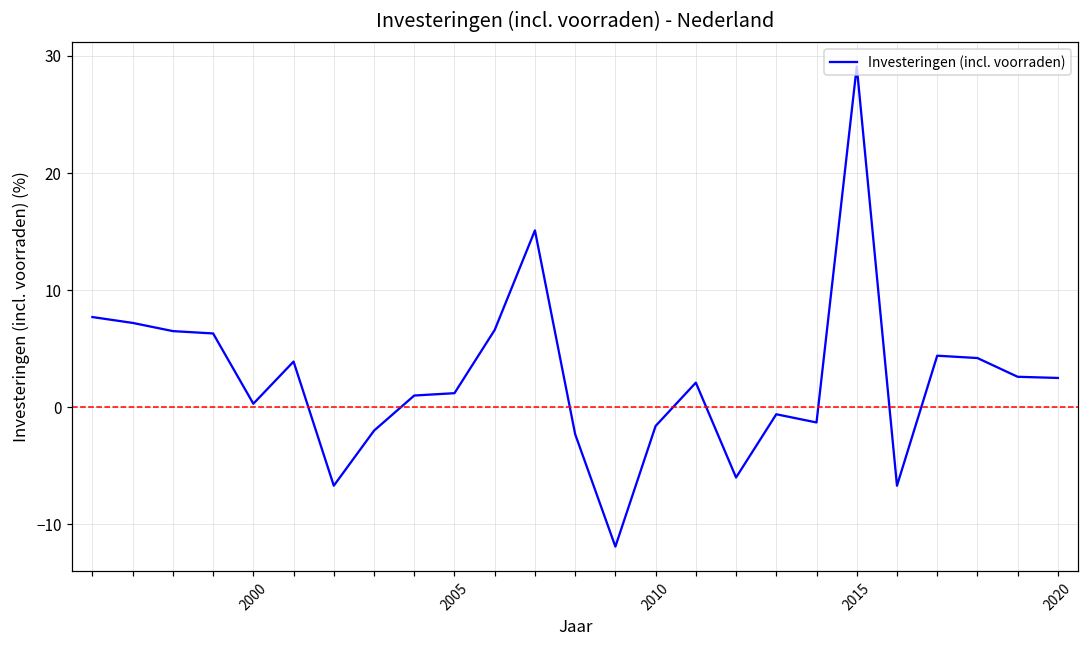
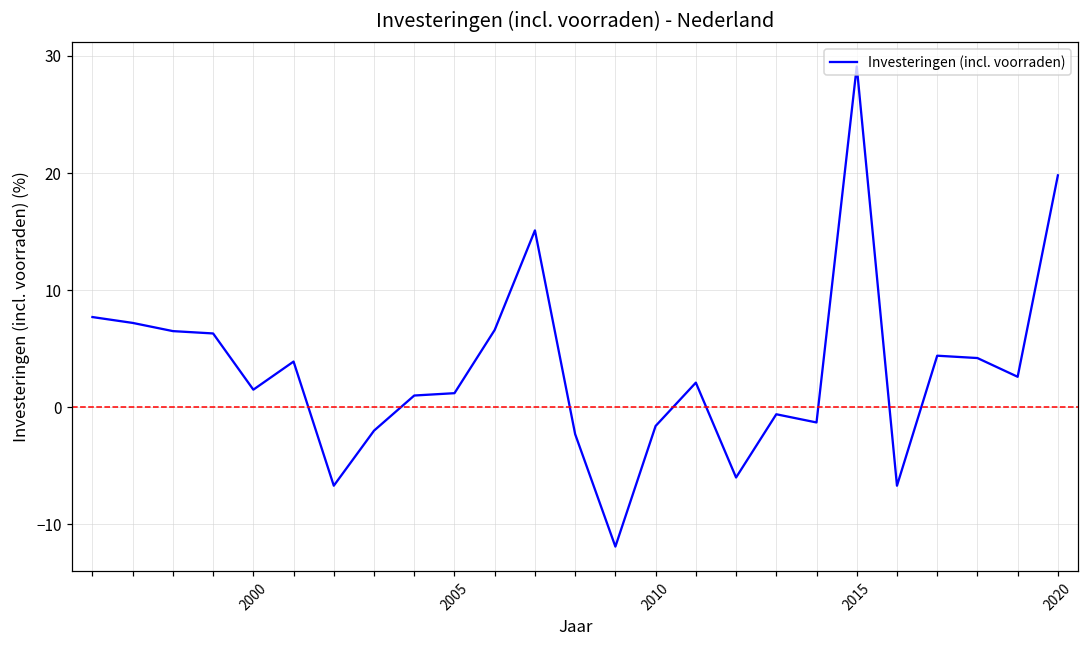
  {
-   "2000": 0.3,
+   "2000": 1.5,
    "2005": 1.2,
    "2010": -1.6,
-   "2020": 2.5
+   "2020": 19.8
  }
